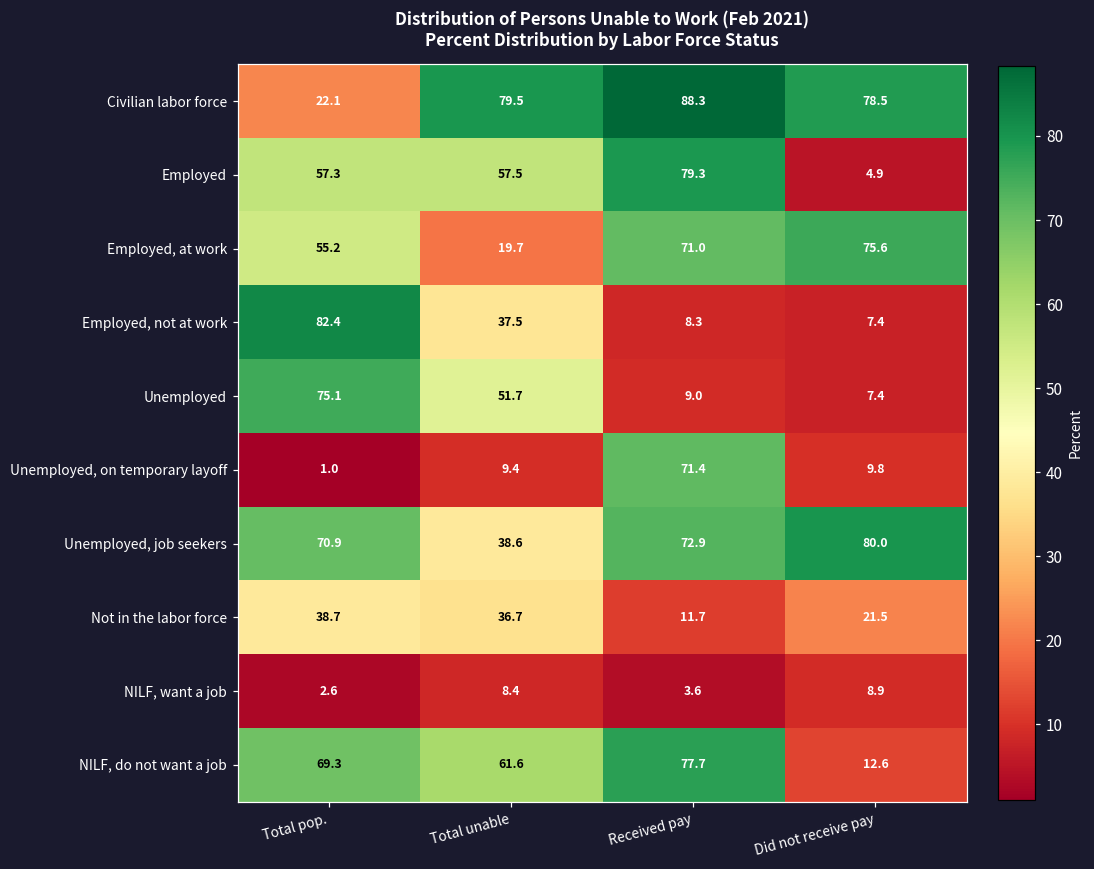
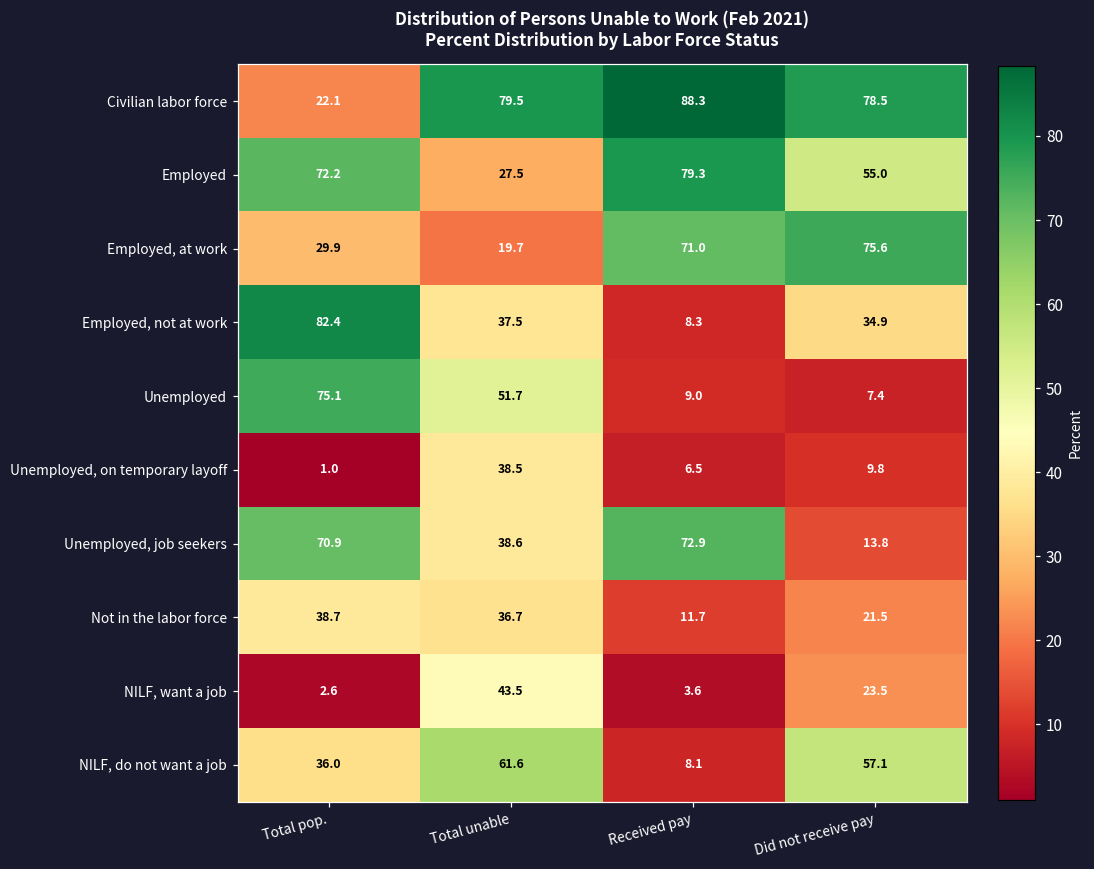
  {
    "Civilian labor force": {
      "Total pop.": 22.1,
      "Total unable": 79.5,
      "Received pay": 88.3,
      "Did not receive pay": 78.5
    },
    "Employed": {
-     "Total pop.": 57.3,
-     "Total unable": 57.5,
+     "Total pop.": 72.2,
+     "Total unable": 27.5,
      "Received pay": 79.3,
-     "Did not receive pay": 4.9
+     "Did not receive pay": 55.0
    },
    "Employed, at work": {
-     "Total pop.": 55.2,
+     "Total pop.": 29.9,
      "Total unable": 19.7,
      "Received pay": 71.0,
      "Did not receive pay": 75.6
    },
    "Employed, not at work": {
      "Total pop.": 82.4,
      "Total unable": 37.5,
      "Received pay": 8.3,
-     "Did not receive pay": 7.4
+     "Did not receive pay": 34.9
    },
    "Unemployed": {
      "Total pop.": 75.1,
      "Total unable": 51.7,
      "Received pay": 9.0,
      "Did not receive pay": 7.4
    },
    "Unemployed, on temporary layoff": {
      "Total pop.": 1.0,
-     "Total unable": 9.4,
-     "Received pay": 71.4,
+     "Total unable": 38.5,
+     "Received pay": 6.5,
      "Did not receive pay": 9.8
    },
    "Unemployed, job seekers": {
      "Total pop.": 70.9,
      "Total unable": 38.6,
      "Received pay": 72.9,
-     "Did not receive pay": 80.0
+     "Did not receive pay": 13.8
    },
    "Not in the labor force": {
      "Total pop.": 38.7,
      "Total unable": 36.7,
      "Received pay": 11.7,
      "Did not receive pay": 21.5
    },
    "NILF, want a job": {
      "Total pop.": 2.6,
-     "Total unable": 8.4,
+     "Total unable": 43.5,
      "Received pay": 3.6,
-     "Did not receive pay": 8.9
+     "Did not receive pay": 23.5
    },
    "NILF, do not want a job": {
-     "Total pop.": 69.3,
+     "Total pop.": 36.0,
      "Total unable": 61.6,
-     "Received pay": 77.7,
-     "Did not receive pay": 12.6
+     "Received pay": 8.1,
+     "Did not receive pay": 57.1
    }
  }
